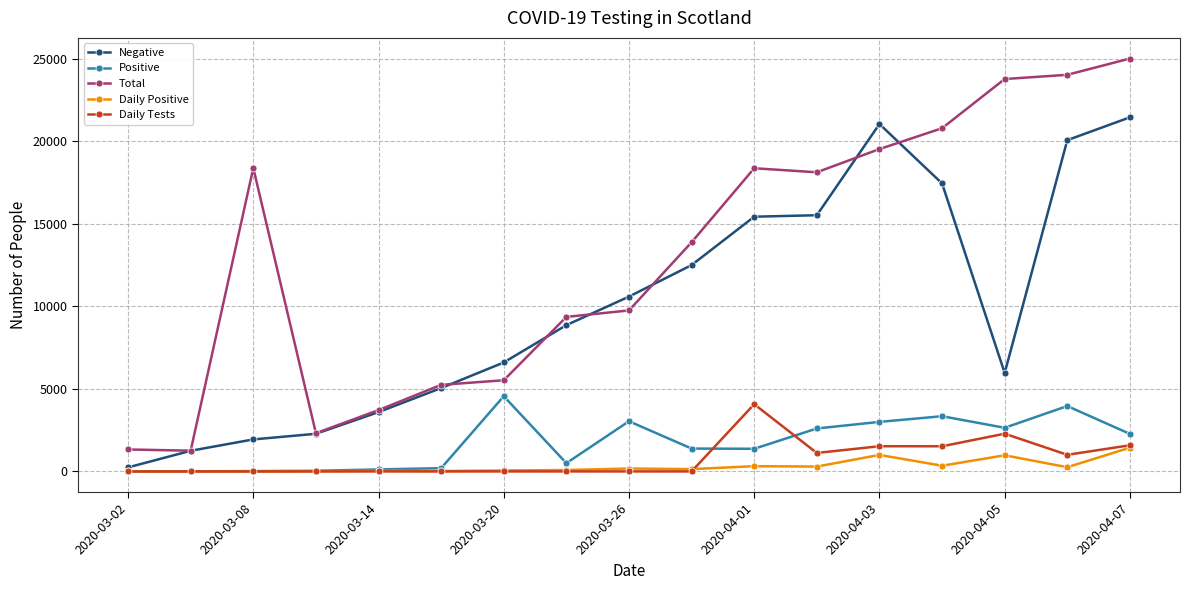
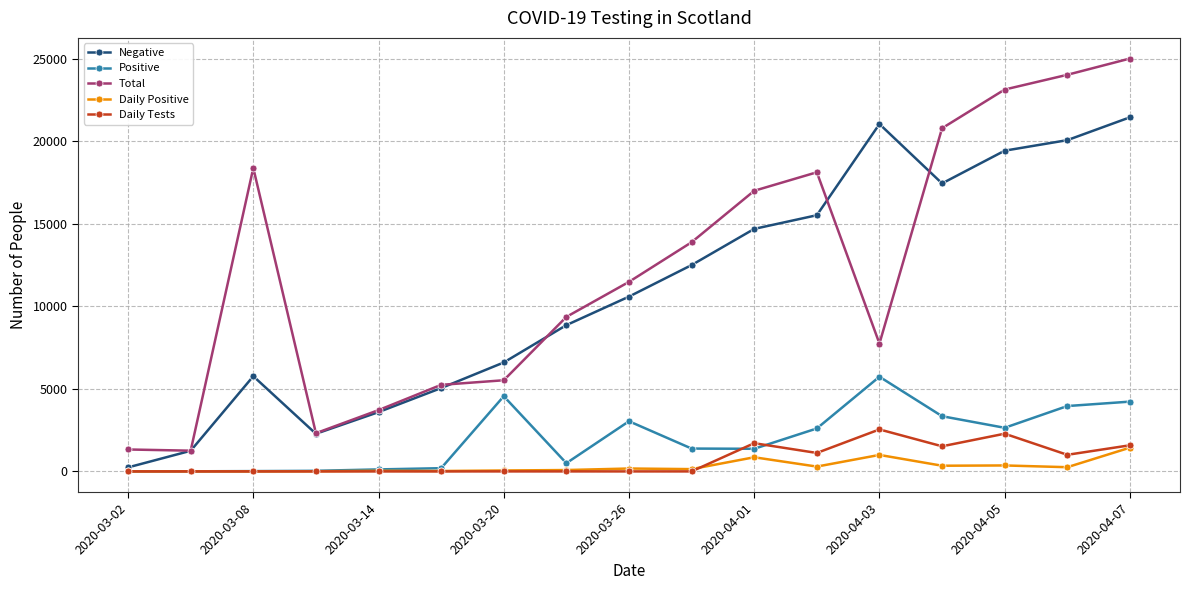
  {
    "Negative": {
      "2020-03-02": 200,
-     "2020-03-08": 1900,
+     "2020-03-08": 5800,
      "2020-03-20": 6600,
      "2020-03-26": 10600,
-     "2020-04-01": 15400,
+     "2020-04-01": 14700,
      "2020-04-03": 21100,
-     "2020-04-05": 6000,
+     "2020-04-05": 19400,
      "2020-04-07": 21500
    },
    "Positive": {
      "2020-03-20": 4600,
      "2020-03-26": 3000,
      "2020-04-01": 1400,
-     "2020-04-03": 3000,
+     "2020-04-03": 5700,
      "2020-04-05": 2600,
-     "2020-04-07": 2300
+     "2020-04-07": 4200
    },
    "Total": {
      "2020-03-02": 1300,
      "2020-03-08": 18400,
      "2020-03-20": 5500,
-     "2020-03-26": 9800,
-     "2020-04-01": 18400,
-     "2020-04-03": 19500,
-     "2020-04-05": 23800,
+     "2020-03-26": 11500,
+     "2020-04-01": 17000,
+     "2020-04-03": 7700,
+     "2020-04-05": 23100,
      "2020-04-07": 25000
    },
    "Daily Positive": {
      "2020-03-26": 200,
-     "2020-04-01": 300,
+     "2020-04-01": 900,
      "2020-04-03": 1000,
-     "2020-04-05": 1000
+     "2020-04-05": 400
    },
    "Daily Tests": {
      "2020-03-26": 0,
-     "2020-04-01": 4100,
-     "2020-04-03": 1500,
+     "2020-04-01": 1700,
+     "2020-04-03": 2500,
      "2020-04-05": 2300
    }
  }
